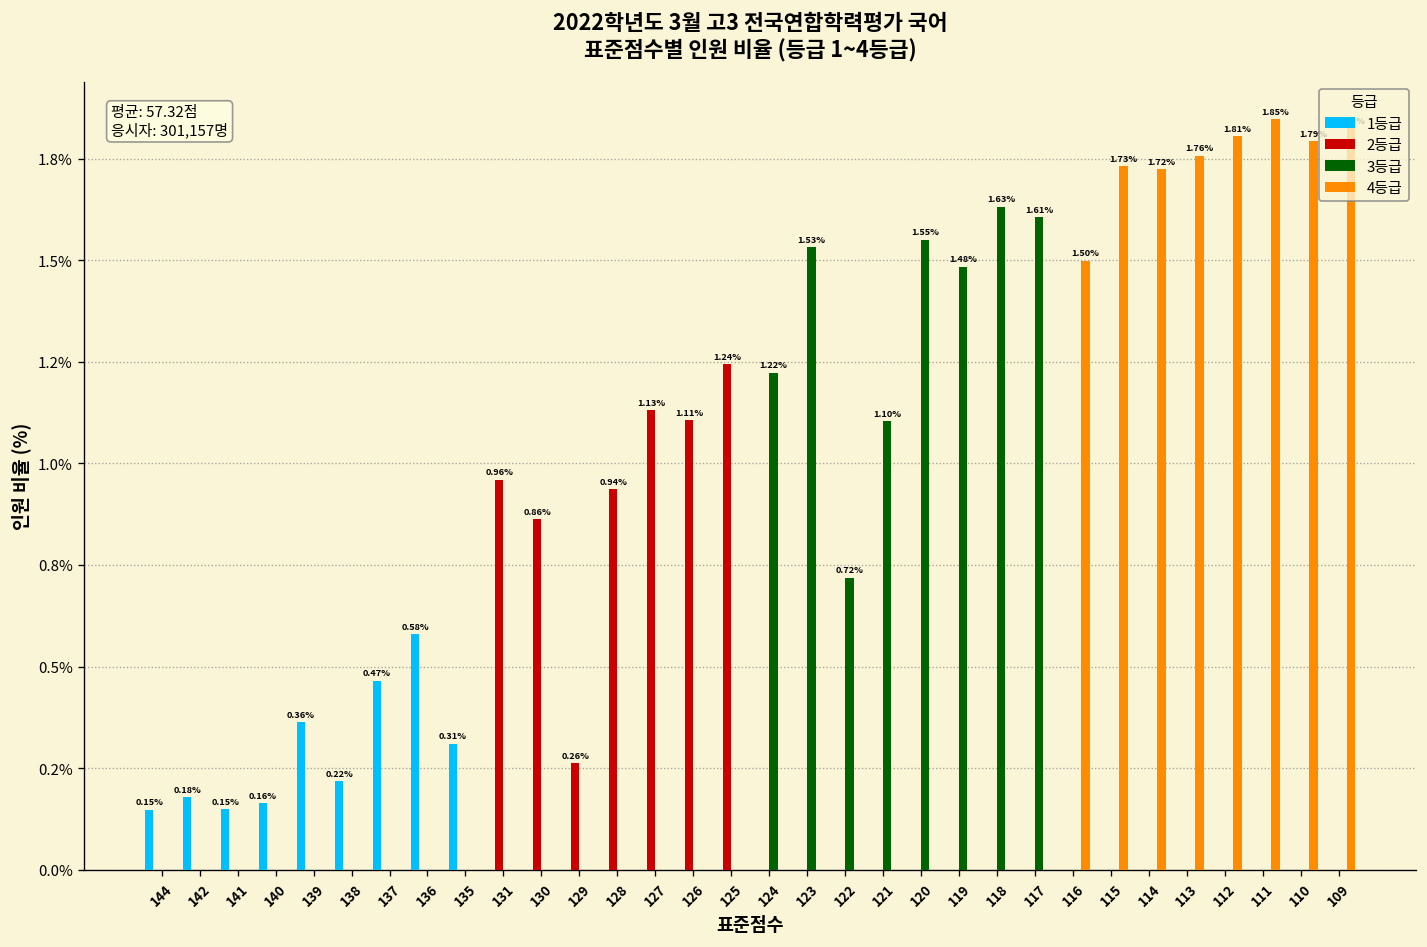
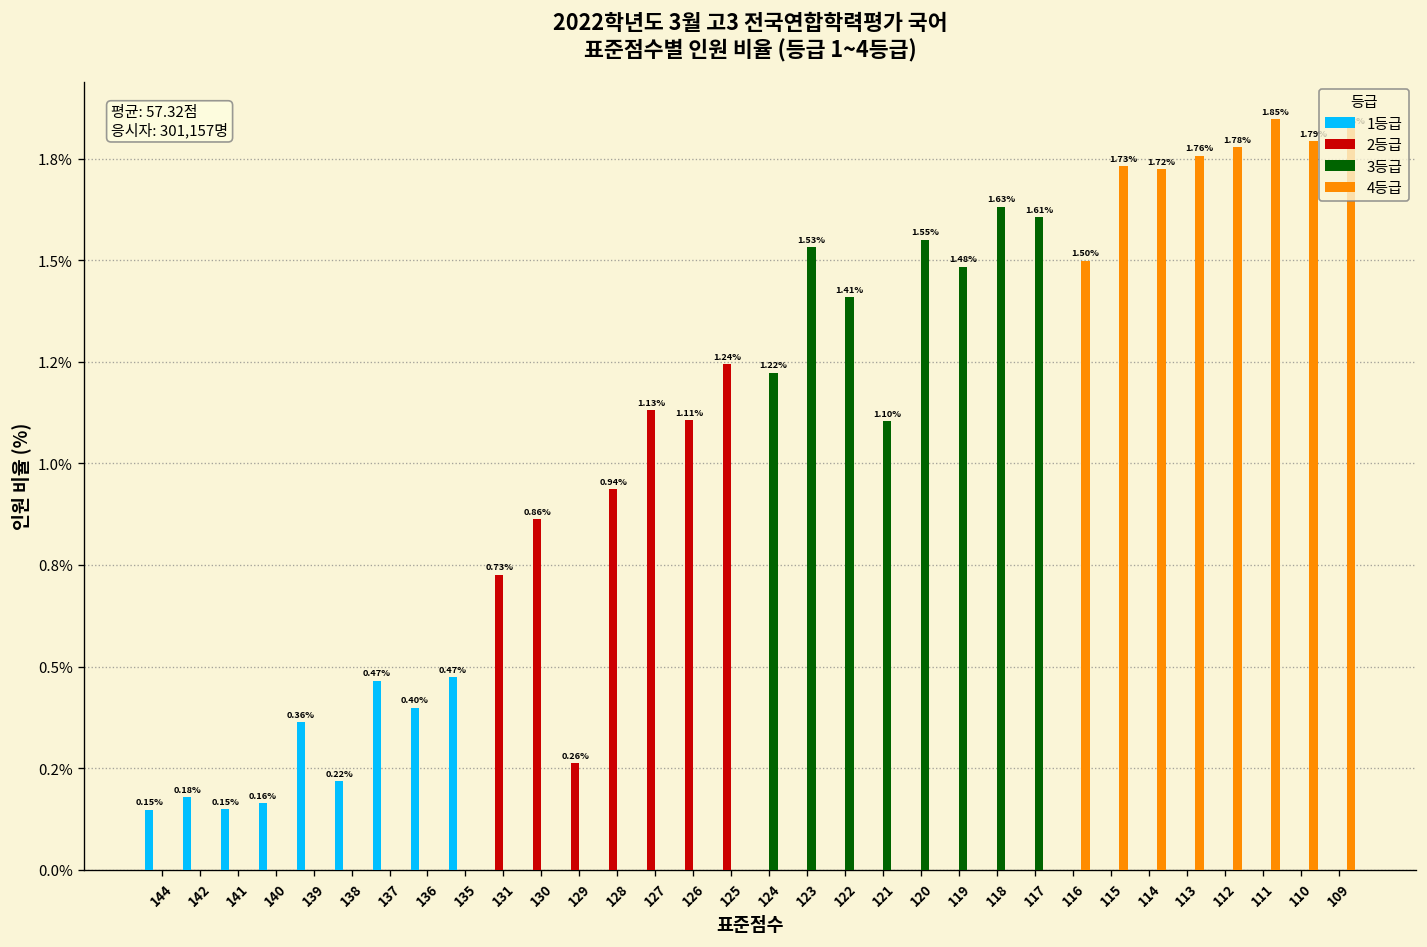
  {
    "1등급": {
      "144": "0.15%",
      "142": "0.18%",
      "141": "0.15%",
      "140": "0.16%",
      "139": "0.36%",
      "138": "0.22%",
      "137": "0.47%",
-     "136": "0.58%",
-     "135": "0.31%"
+     "136": "0.40%",
+     "135": "0.47%"
    },
    "2등급": {
-     "131": "0.96%",
+     "131": "0.73%",
      "130": "0.86%",
      "129": "0.26%",
      "128": "0.94%",
      "127": "1.13%",
      "126": "1.11%",
      "125": "1.24%"
    },
    "3등급": {
      "124": "1.22%",
      "123": "1.53%",
-     "122": "0.72%",
+     "122": "1.41%",
      "121": "1.10%",
      "120": "1.55%",
      "119": "1.48%",
      "118": "1.63%",
      "117": "1.61%"
    },
    "4등급": {
      "116": "1.50%",
      "115": "1.73%",
      "114": "1.72%",
      "113": "1.76%",
-     "112": "1.81%",
+     "112": "1.78%",
      "111": "1.85%"
    }
  }
